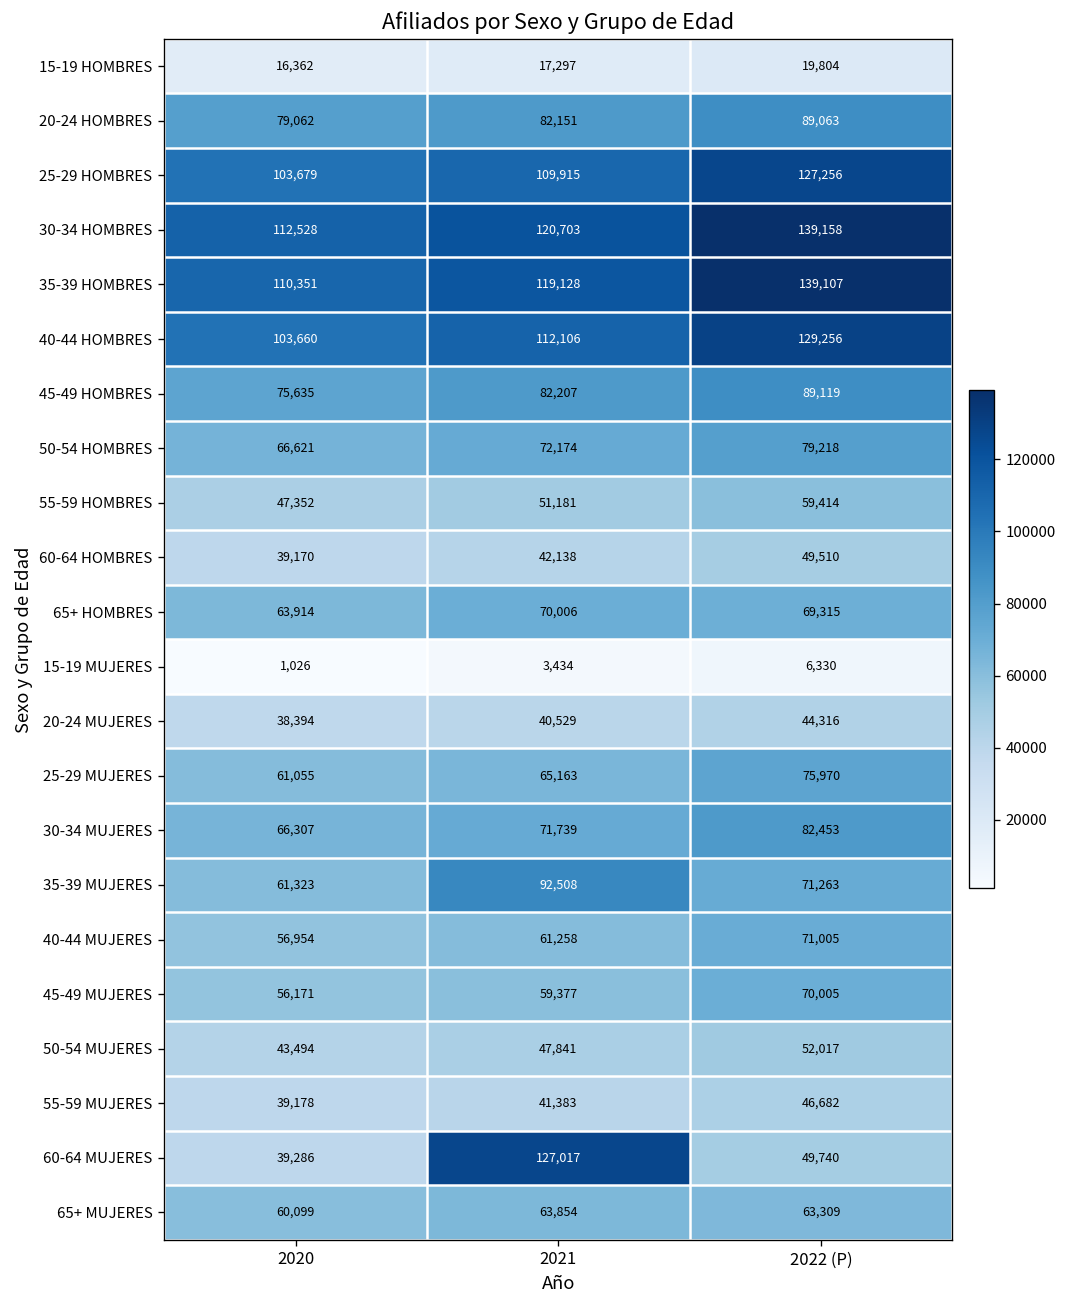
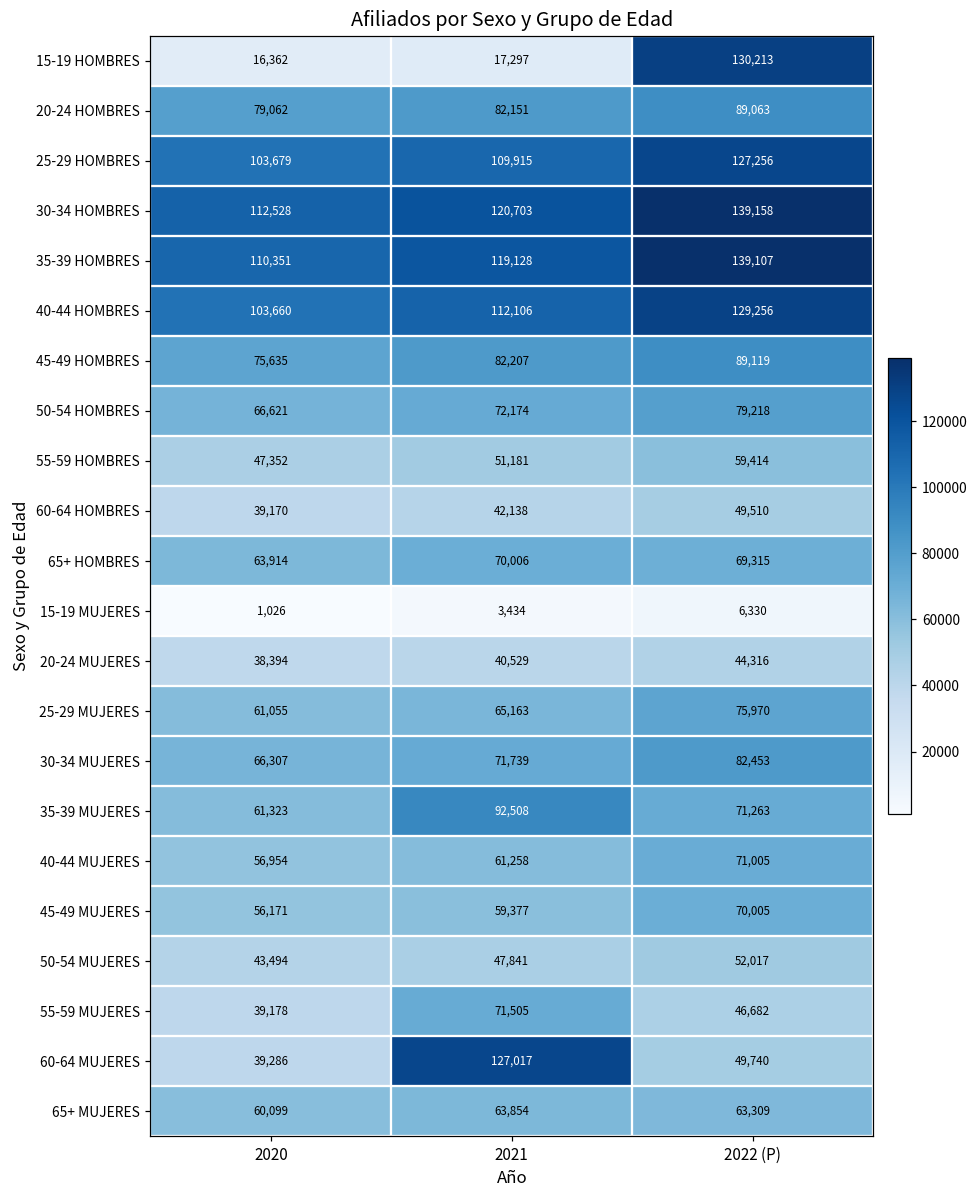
  {
    "15-19 HOMBRES": {
      "2020": "16,362",
      "2021": "17,297",
-     "2022 (P)": "19,804"
+     "2022 (P)": "130,213"
    },
    "20-24 HOMBRES": {
      "2020": "79,062",
      "2021": "82,151",
      "2022 (P)": "89,063"
    },
    "25-29 HOMBRES": {
      "2020": "103,679",
      "2021": "109,915",
      "2022 (P)": "127,256"
    },
    "30-34 HOMBRES": {
      "2020": "112,528",
      "2021": "120,703",
      "2022 (P)": "139,158"
    },
    "35-39 HOMBRES": {
      "2020": "110,351",
      "2021": "119,128",
      "2022 (P)": "139,107"
    },
    "40-44 HOMBRES": {
      "2020": "103,660",
      "2021": "112,106",
      "2022 (P)": "129,256"
    },
    "45-49 HOMBRES": {
      "2020": "75,635",
      "2021": "82,207",
      "2022 (P)": "89,119"
    },
    "50-54 HOMBRES": {
      "2020": "66,621",
      "2021": "72,174",
      "2022 (P)": "79,218"
    },
    "55-59 HOMBRES": {
      "2020": "47,352",
      "2021": "51,181",
      "2022 (P)": "59,414"
    },
    "60-64 HOMBRES": {
      "2020": "39,170",
      "2021": "42,138",
      "2022 (P)": "49,510"
    },
    "65+ HOMBRES": {
      "2020": "63,914",
      "2021": "70,006",
      "2022 (P)": "69,315"
    },
    "15-19 MUJERES": {
      "2020": "1,026",
      "2021": "3,434",
      "2022 (P)": "6,330"
    },
    "20-24 MUJERES": {
      "2020": "38,394",
      "2021": "40,529",
      "2022 (P)": "44,316"
    },
    "25-29 MUJERES": {
      "2020": "61,055",
      "2021": "65,163",
      "2022 (P)": "75,970"
    },
    "30-34 MUJERES": {
      "2020": "66,307",
      "2021": "71,739",
      "2022 (P)": "82,453"
    },
    "35-39 MUJERES": {
      "2020": "61,323",
      "2021": "92,508",
      "2022 (P)": "71,263"
    },
    "40-44 MUJERES": {
      "2020": "56,954",
      "2021": "61,258",
      "2022 (P)": "71,005"
    },
    "45-49 MUJERES": {
      "2020": "56,171",
      "2021": "59,377",
      "2022 (P)": "70,005"
    },
    "50-54 MUJERES": {
      "2020": "43,494",
      "2021": "47,841",
      "2022 (P)": "52,017"
    },
    "55-59 MUJERES": {
      "2020": "39,178",
-     "2021": "41,383",
+     "2021": "71,505",
      "2022 (P)": "46,682"
    },
    "60-64 MUJERES": {
      "2020": "39,286",
      "2021": "127,017",
      "2022 (P)": "49,740"
    },
    "65+ MUJERES": {
      "2020": "60,099",
      "2021": "63,854",
      "2022 (P)": "63,309"
    }
  }
